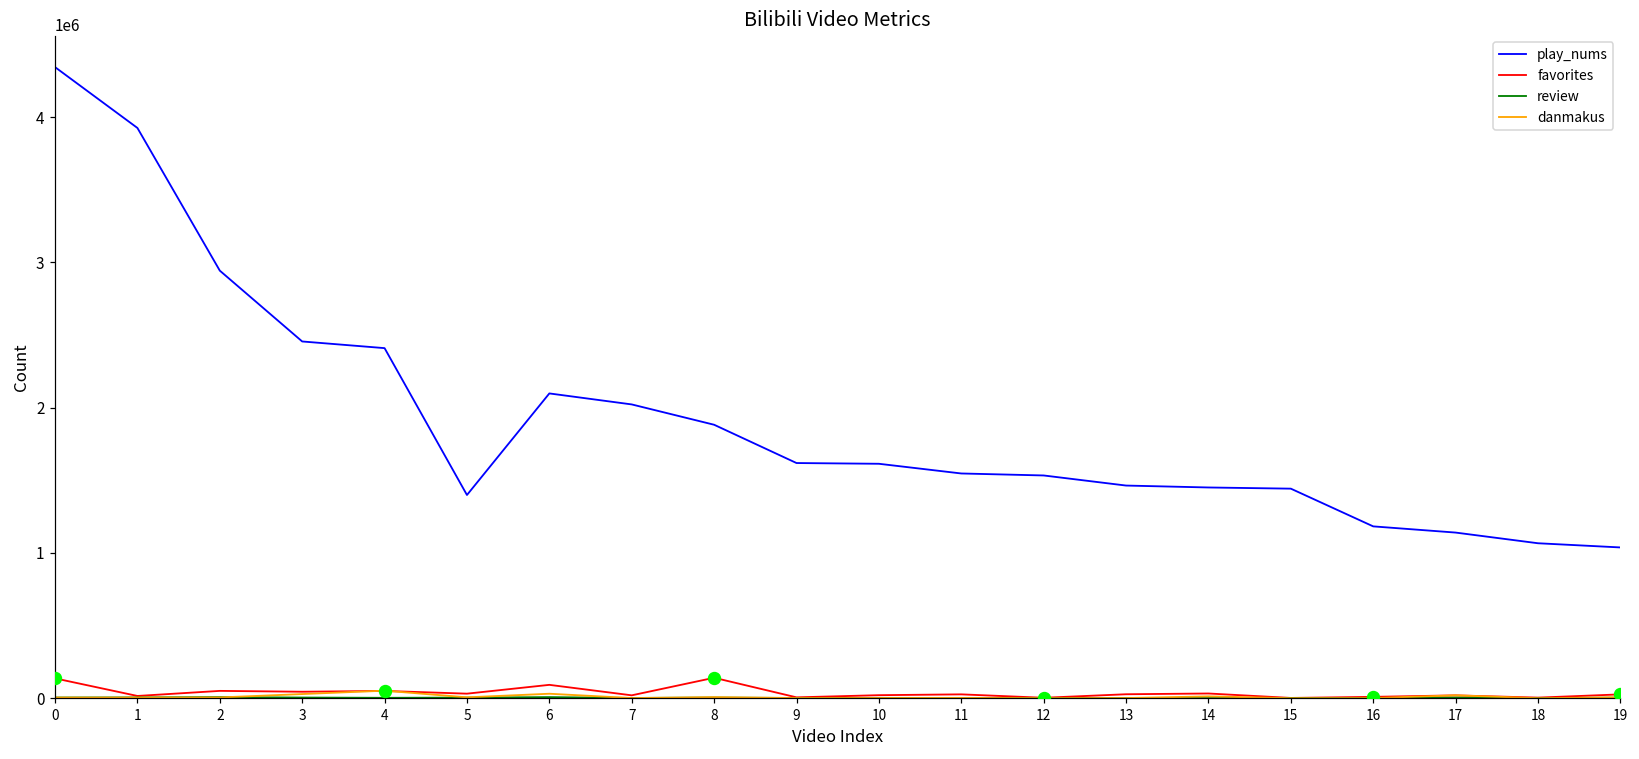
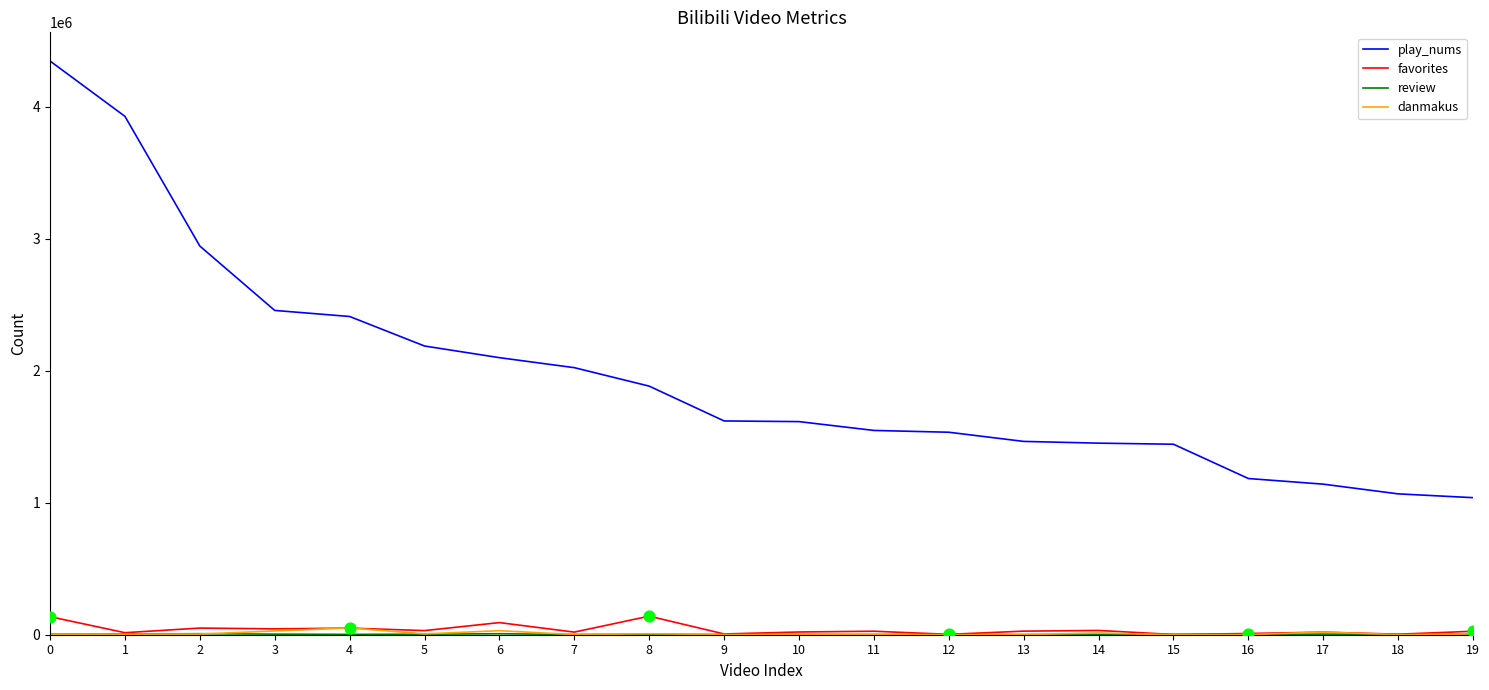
  {
    "play_nums": {
      "0": 4350000,
      "1": 3930000,
      "2": 2940000,
      "3": 2460000,
      "4": 2410000,
-     "5": 1400000,
+     "5": 2190000,
      "6": 2100000,
      "7": 2020000,
      "8": 1880000,
      "9": 1620000,
      "10": 1610000,
      "11": 1550000,
      "12": 1530000,
      "13": 1460000,
      "14": 1450000,
      "15": 1440000,
      "16": 1180000,
      "17": 1140000,
      "18": 1070000,
      "19": 1040000
    },
    "favorites": {
      "2": 50000,
      "5": 30000,
      "6": 90000,
      "11": 30000,
      "13": 30000,
      "14": 30000
    },
    "review": {
      "3": 0,
      "4": 0,
      "6": 10000
    },
    "danmakus": {
      "6": 30000
    }
  }
